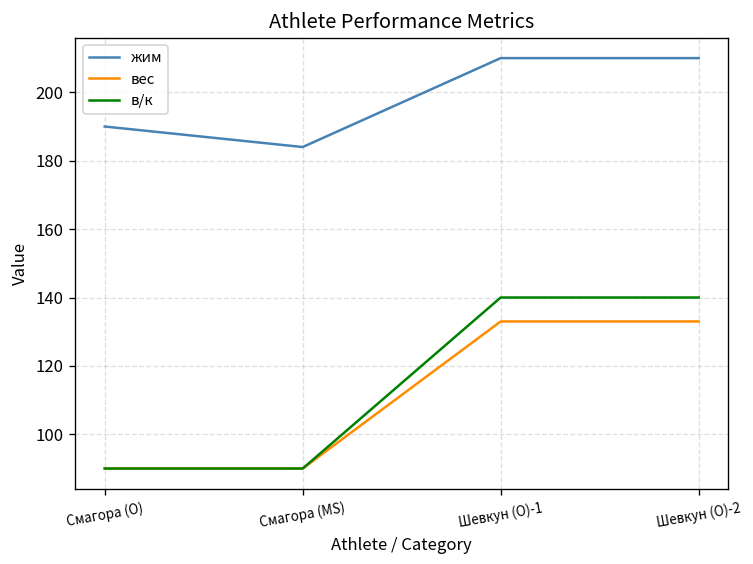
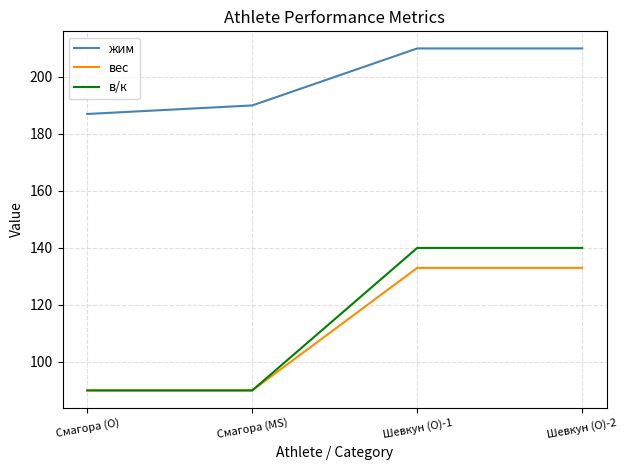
  {
    "жим": {
-     "Смагора (O)": 190,
-     "Смагора (MS)": 184,
+     "Смагора (O)": 187,
+     "Смагора (MS)": 190,
      "Шевкун (O)-1": 210,
      "Шевкун (O)-2": 210
    },
    "вес": {
      "Шевкун (O)-1": 133,
      "Шевкун (O)-2": 133
    },
    "в/к": {
      "Шевкун (O)-1": 140,
      "Шевкун (O)-2": 140
    }
  }
